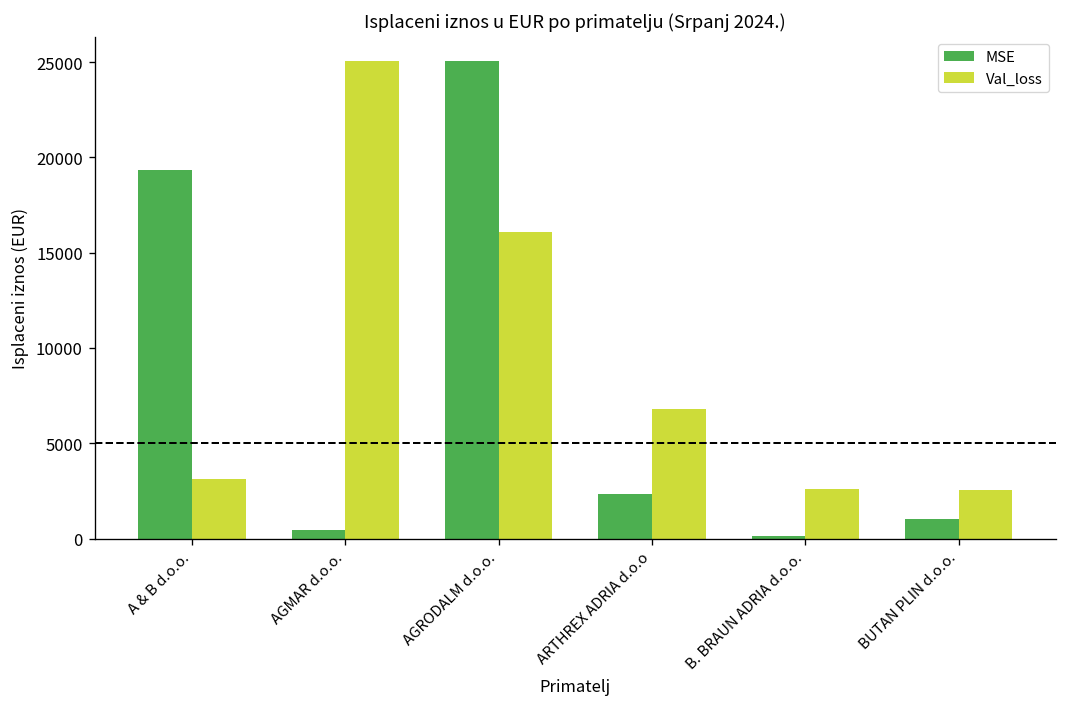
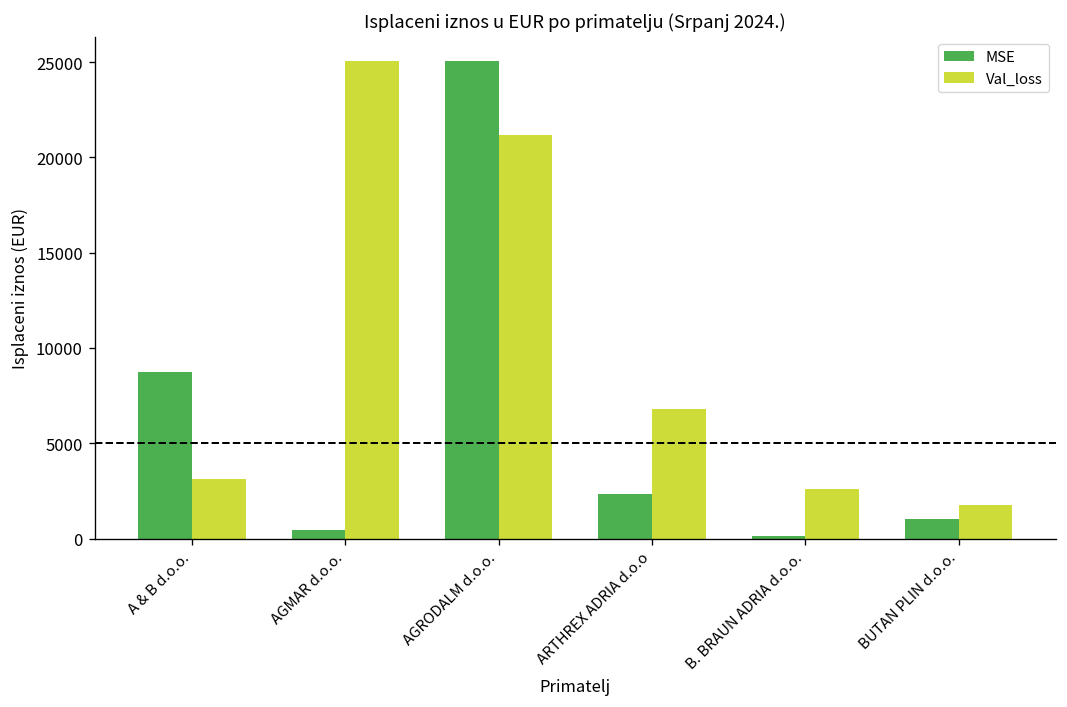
  {
    "MSE": {
-     "A & B d.o.o.": 19400,
+     "A & B d.o.o.": 8700,
      "AGMAR d.o.o.": 400,
      "AGRODALM d.o.o.": 25100,
      "ARTHREX ADRIA d.o.o": 2300,
      "BUTAN PLIN d.o.o.": 1000
    },
    "Val_loss": {
      "A & B d.o.o.": 3100,
      "AGMAR d.o.o.": 25100,
-     "AGRODALM d.o.o.": 16100,
+     "AGRODALM d.o.o.": 21200,
      "ARTHREX ADRIA d.o.o": 6800,
      "B. BRAUN ADRIA d.o.o.": 2600,
-     "BUTAN PLIN d.o.o.": 2600
+     "BUTAN PLIN d.o.o.": 1800
    }
  }
